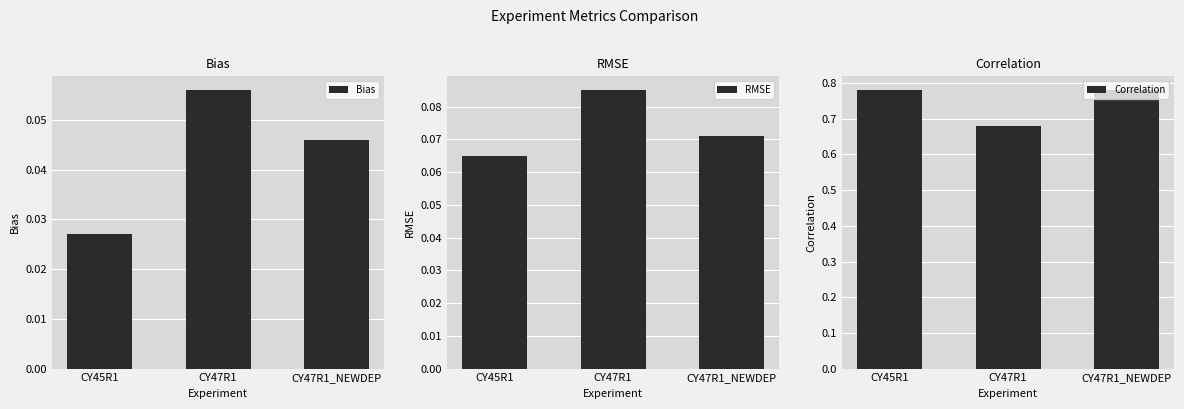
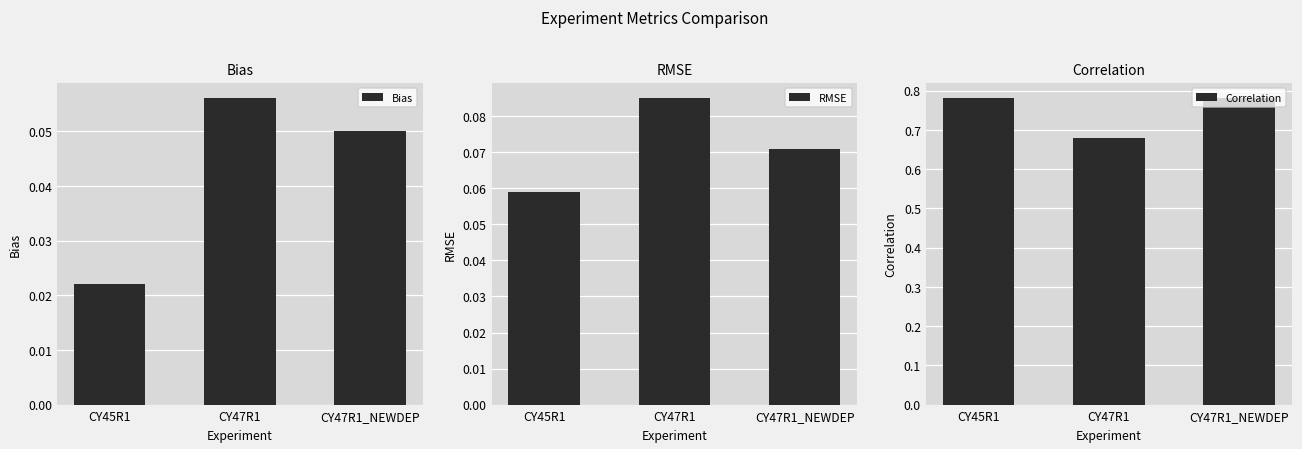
  {
    "Bias": {
-     "CY45R1": 0.027,
+     "CY45R1": 0.022,
      "CY47R1": 0.056,
-     "CY47R1_NEWDEP": 0.046
+     "CY47R1_NEWDEP": 0.050
    },
    "RMSE": {
-     "CY45R1": 0.065,
+     "CY45R1": 0.059,
      "CY47R1": 0.085,
      "CY47R1_NEWDEP": 0.071
    },
    "Correlation": {
      "CY45R1": 0.78,
      "CY47R1": 0.68
    }
  }
